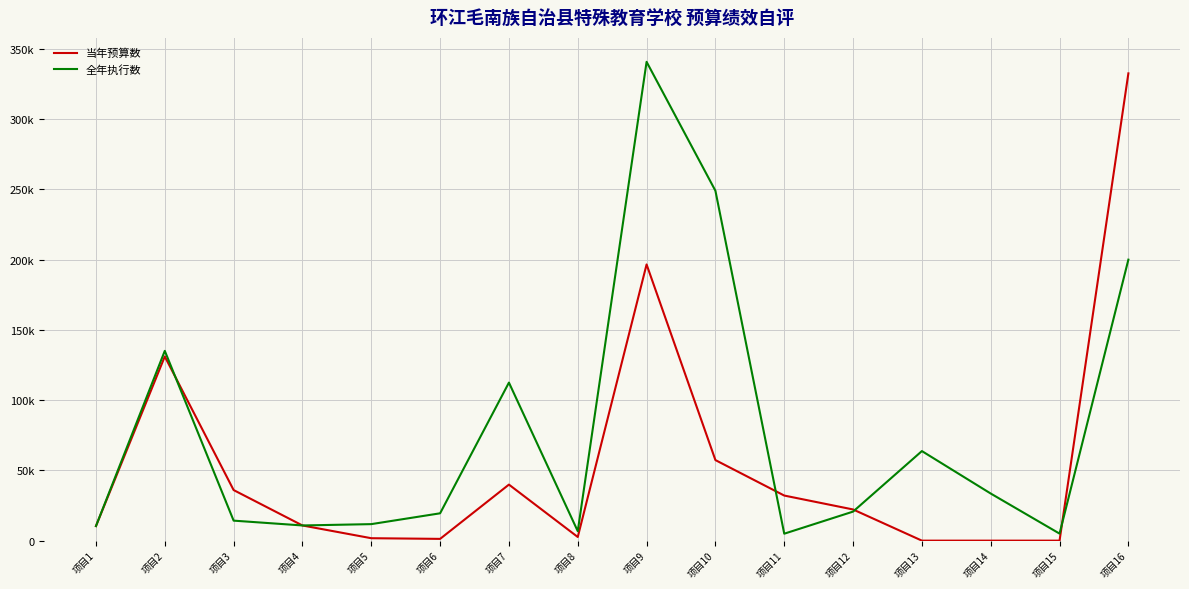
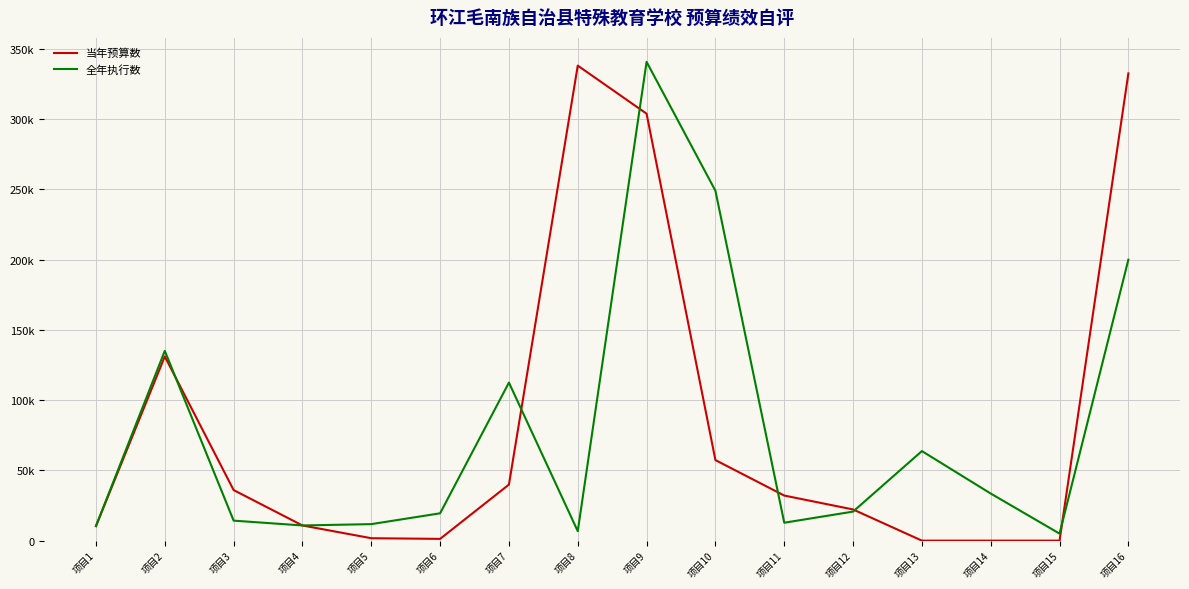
  {
    "当年预算数": {
      "项目2": 131000,
      "项目3": 36000,
      "项目5": 2000,
      "项目6": 1000,
      "项目7": 40000,
-     "项目8": 3000,
-     "项目9": 197000,
+     "项目8": 338000,
+     "项目9": 304000,
      "项目10": 57000,
      "项目11": 32000,
      "项目13": 0,
      "项目14": 0,
      "项目15": 0,
      "项目16": 333000
    },
    "全年执行数": {
      "项目2": 135000,
      "项目3": 14000,
      "项目5": 12000,
      "项目6": 19000,
      "项目7": 112000,
      "项目8": 7000,
      "项目9": 341000,
      "项目10": 249000,
-     "项目11": 5000,
+     "项目11": 13000,
      "项目13": 64000,
      "项目14": 34000,
      "项目15": 5000,
      "项目16": 200000
    }
  }
